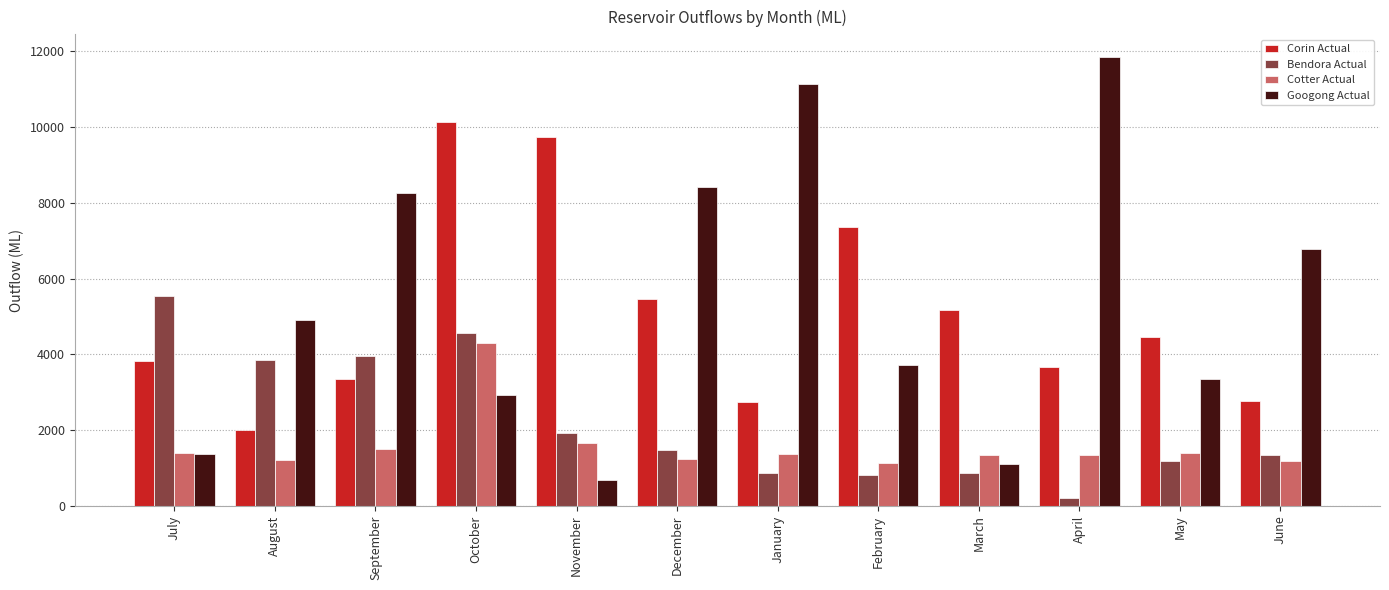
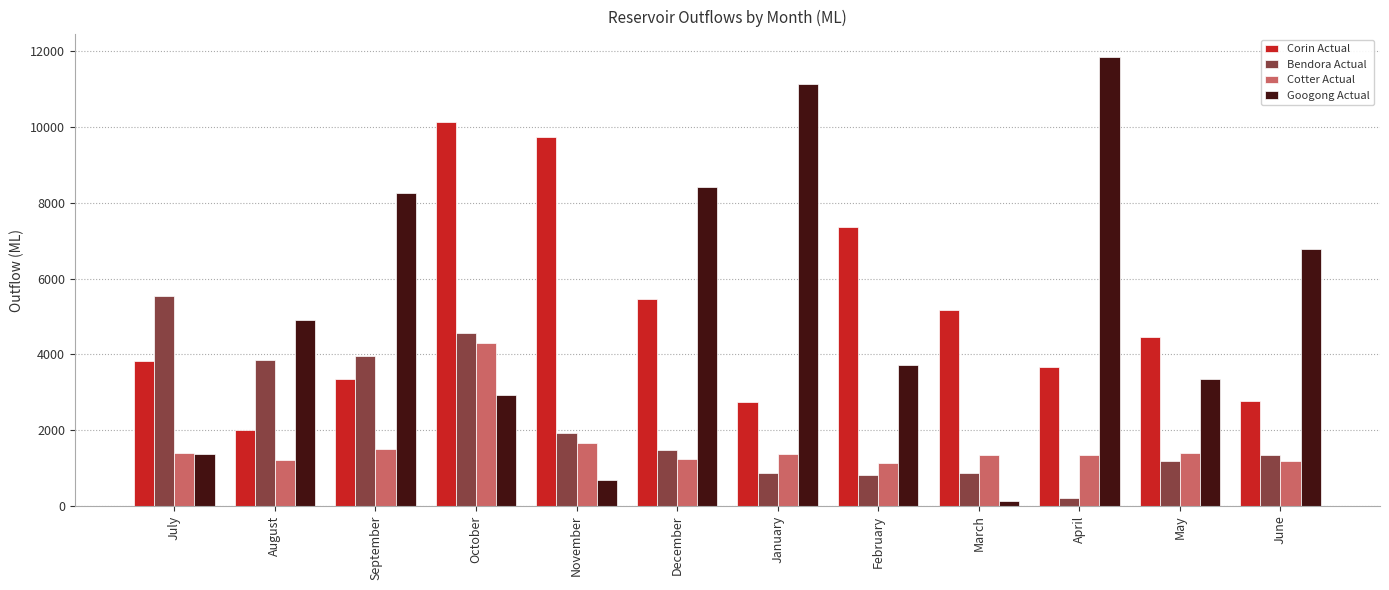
  {
    "Corin Actual": {
      "July": 3800,
      "August": 2000,
      "September": 3400,
      "October": 10100,
      "November": 9700,
      "December": 5500,
      "January": 2700,
      "February": 7400,
      "March": 5200,
      "April": 3700,
      "May": 4500,
      "June": 2800
    },
    "Bendora Actual": {
      "July": 5500,
      "August": 3900,
      "September": 3900,
      "October": 4600,
      "November": 1900,
      "December": 1500,
      "January": 900,
      "February": 800,
      "March": 900,
      "April": 200,
      "May": 1200,
      "June": 1300
    },
    "Cotter Actual": {
      "July": 1400,
      "August": 1200,
      "September": 1500,
      "October": 4300,
      "November": 1700,
      "December": 1200,
      "January": 1400,
      "February": 1100,
      "March": 1300,
      "April": 1300,
      "May": 1400,
      "June": 1200
    },
    "Googong Actual": {
      "July": 1400,
      "August": 4900,
      "September": 8300,
      "October": 2900,
      "November": 700,
      "December": 8400,
      "January": 11100,
      "February": 3700,
-     "March": 1100,
+     "March": 100,
      "April": 11900,
      "May": 3300,
      "June": 6800
    }
  }
